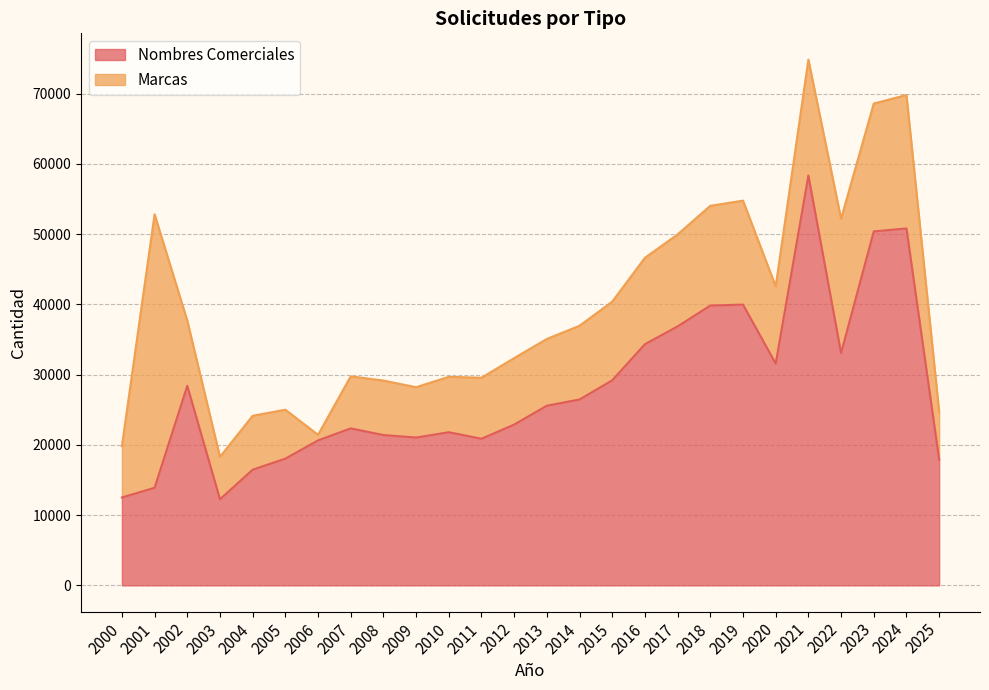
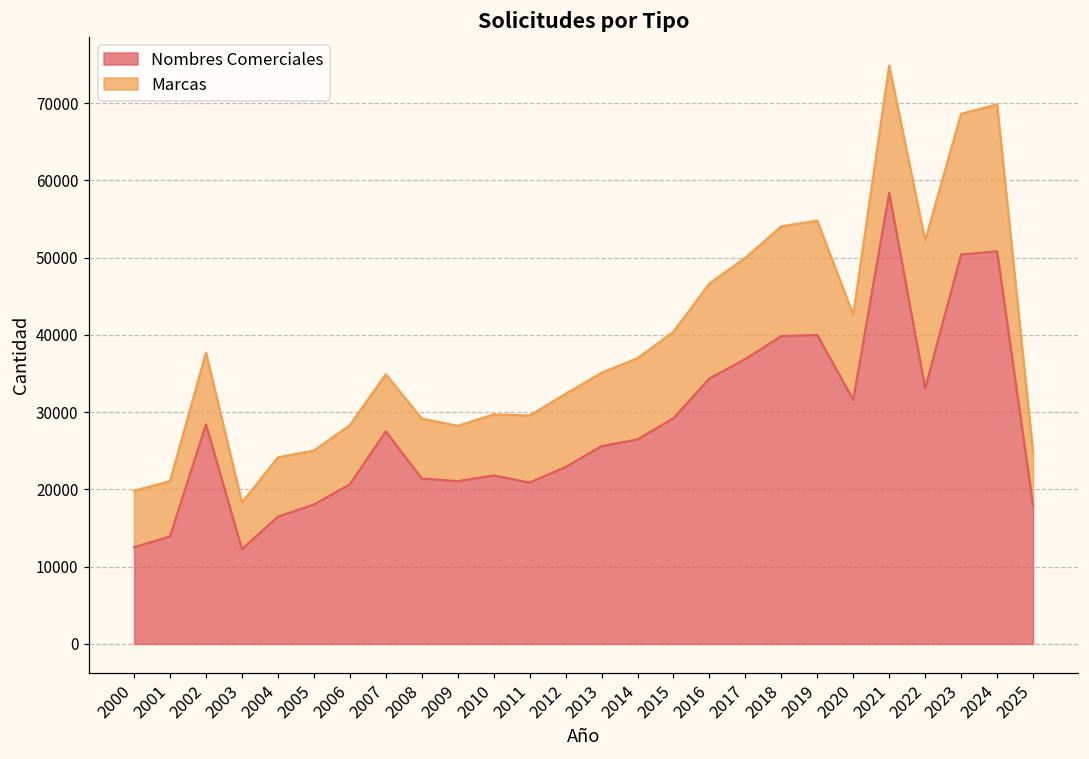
  {
    "Nombres Comerciales": {
      "2000": 13000,
      "2001": 14000,
      "2002": 28000,
      "2003": 12000,
      "2004": 16000,
      "2005": 18000,
      "2006": 21000,
-     "2007": 22000,
+     "2007": 27000,
      "2008": 21000,
      "2009": 21000,
      "2010": 22000,
      "2011": 21000,
      "2012": 23000,
      "2013": 26000,
      "2014": 26000,
      "2015": 29000,
      "2016": 34000,
      "2017": 37000,
      "2018": 40000,
      "2019": 40000,
      "2020": 32000,
      "2021": 58000,
      "2022": 33000,
      "2023": 50000,
      "2024": 51000,
      "2025": 18000
    },
    "Marcas": {
      "2000": 7000,
-     "2001": 39000,
+     "2001": 7000,
      "2002": 9000,
      "2003": 6000,
      "2004": 8000,
      "2005": 7000,
-     "2006": 1000,
+     "2006": 8000,
      "2007": 7000,
      "2008": 8000,
      "2009": 7000,
      "2010": 8000,
      "2011": 9000,
      "2012": 9000,
      "2013": 10000,
      "2014": 11000,
      "2015": 11000,
      "2016": 12000,
      "2017": 13000,
      "2018": 14000,
      "2019": 15000,
      "2020": 11000,
      "2021": 17000,
      "2022": 19000,
      "2023": 18000,
      "2024": 19000,
      "2025": 7000
    }
  }
